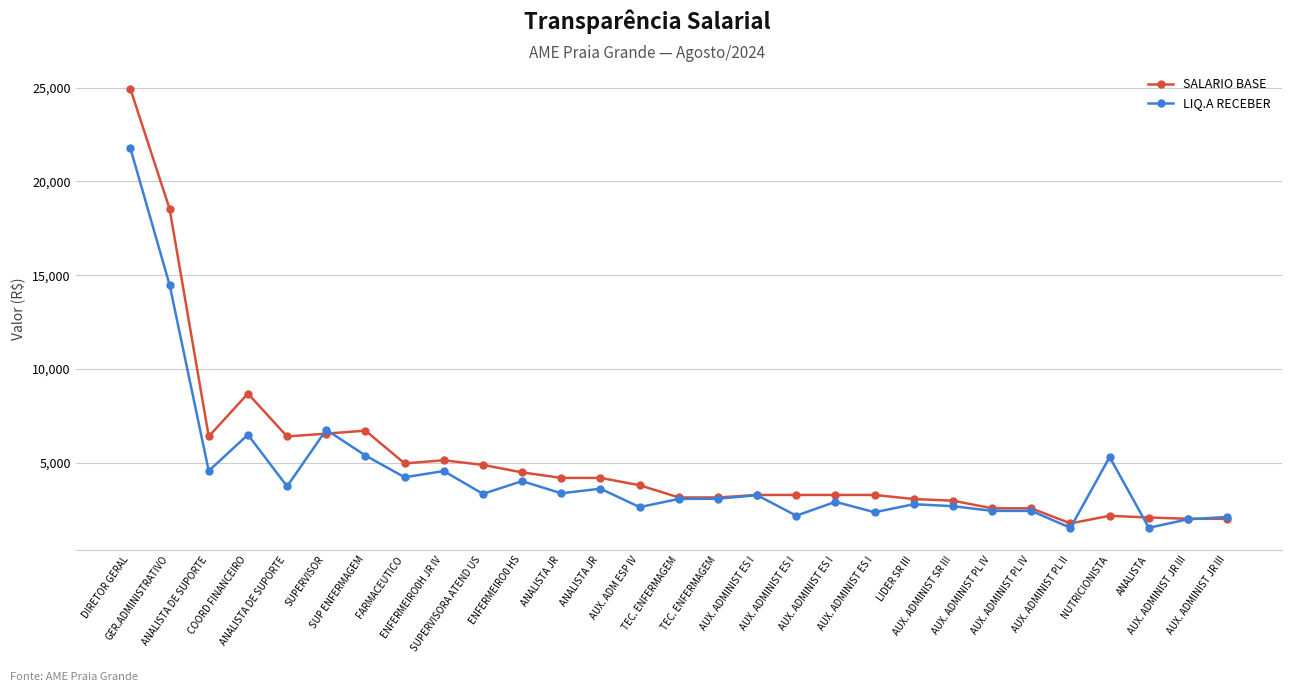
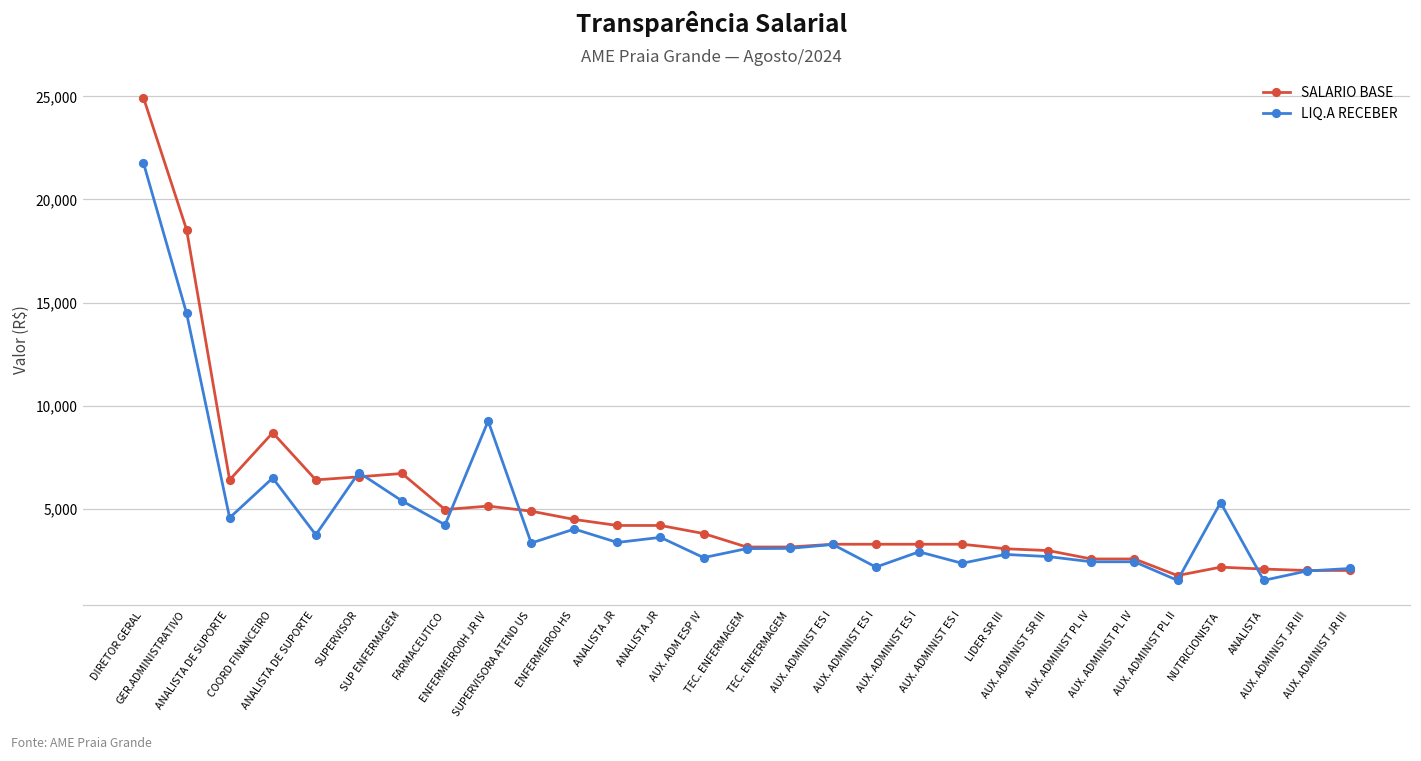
  {
    "SALARIO BASE": {
      "DIRETOR GERAL": "24,900",
      "GER.ADMINISTRATIVO": "18,500",
      "COORD FINANCEIRO": "8,700",
      "SUPERVISOR": "6,600",
      "SUP ENFERMAGEM": "6,700",
      "FARMACEUTICO": "5,000",
      "ENFERMEIRO0H JR IV": "5,100",
      "SUPERVISORA ATEND US": "4,900",
      "ENFERMEIRO0 HS": "4,500",
      "AUX. ADM ESP IV": "3,800",
      "LIDER SR III": "3,100",
      "AUX. ADMINIST SR III": "3,000",
      "AUX. ADMINIST PL II": "1,800",
      "NUTRICIONISTA": "2,200",
      "ANALISTA": "2,100"
    },
    "LIQ.A RECEBER": {
      "DIRETOR GERAL": "21,800",
      "GER.ADMINISTRATIVO": "14,500",
      "COORD FINANCEIRO": "6,500",
      "SUPERVISOR": "6,800",
      "SUP ENFERMAGEM": "5,400",
      "FARMACEUTICO": "4,200",
-     "ENFERMEIRO0H JR IV": "4,600",
+     "ENFERMEIRO0H JR IV": "9,300",
      "SUPERVISORA ATEND US": "3,400",
      "ENFERMEIRO0 HS": "4,000",
      "AUX. ADM ESP IV": "2,600",
      "LIDER SR III": "2,800",
      "AUX. ADMINIST SR III": "2,700",
      "AUX. ADMINIST PL II": "1,500",
      "NUTRICIONISTA": "5,300",
      "ANALISTA": "1,500"
    }
  }
